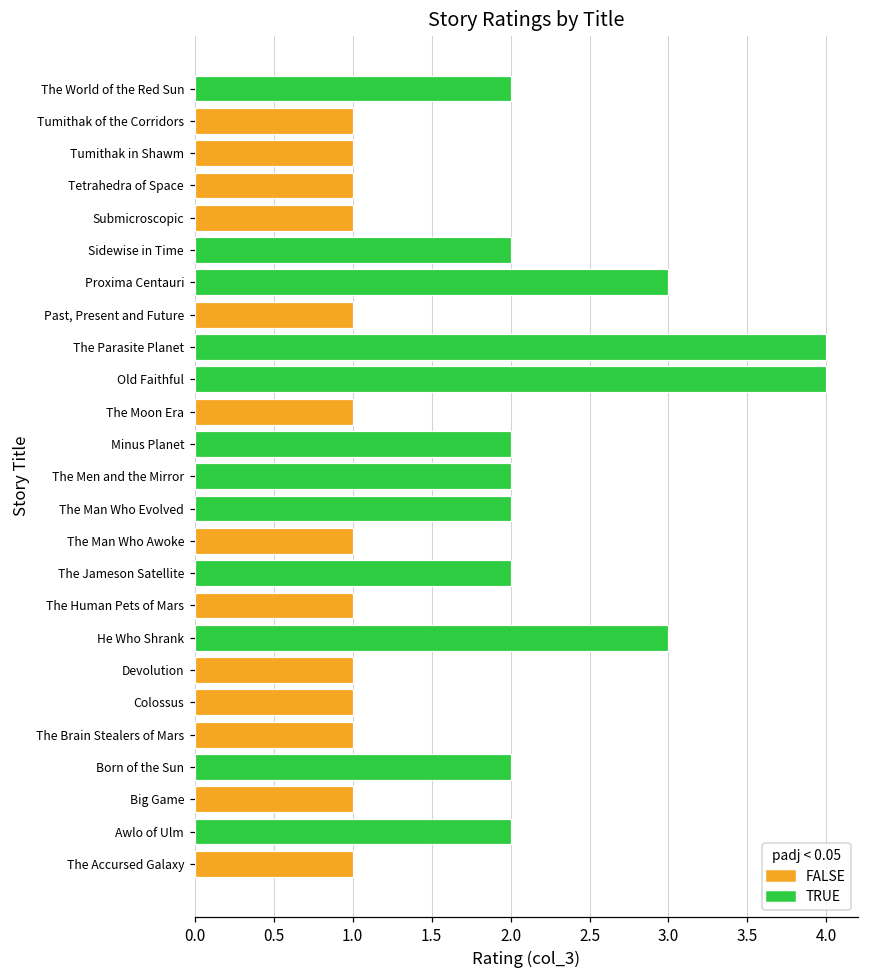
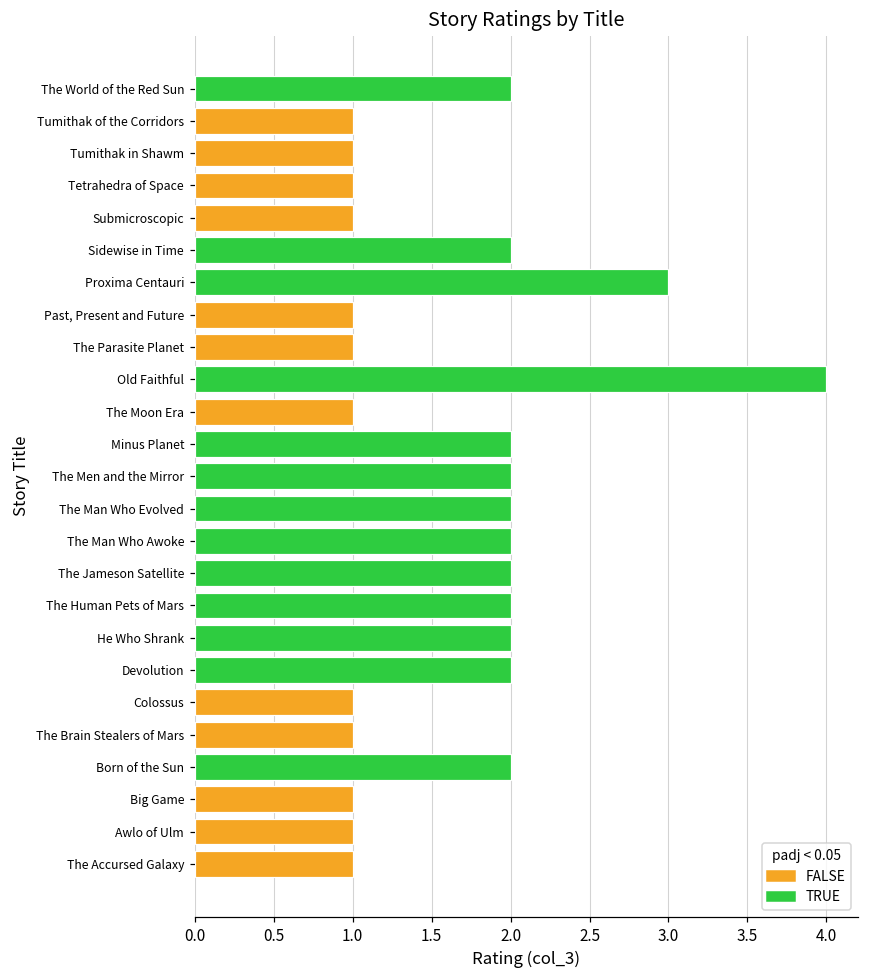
  {
    "The World of the Red Sun": 2,
    "Tumithak of the Corridors": 1,
    "Tumithak in Shawm": 1,
    "Tetrahedra of Space": 1,
    "Submicroscopic": 1,
    "Sidewise in Time": 2,
    "Proxima Centauri": 3,
    "Past, Present and Future": 1,
-   "The Parasite Planet": 4,
+   "The Parasite Planet": 1,
    "Old Faithful": 4,
    "The Moon Era": 1,
    "Minus Planet": 2,
    "The Men and the Mirror": 2,
    "The Man Who Evolved": 2,
-   "The Man Who Awoke": 1,
+   "The Man Who Awoke": 2,
    "The Jameson Satellite": 2,
-   "The Human Pets of Mars": 1,
-   "He Who Shrank": 3,
-   "Devolution": 1,
+   "The Human Pets of Mars": 2,
+   "He Who Shrank": 2,
+   "Devolution": 2,
    "Colossus": 1,
    "The Brain Stealers of Mars": 1,
    "Born of the Sun": 2,
    "Big Game": 1,
-   "Awlo of Ulm": 2,
+   "Awlo of Ulm": 1,
    "The Accursed Galaxy": 1
  }
